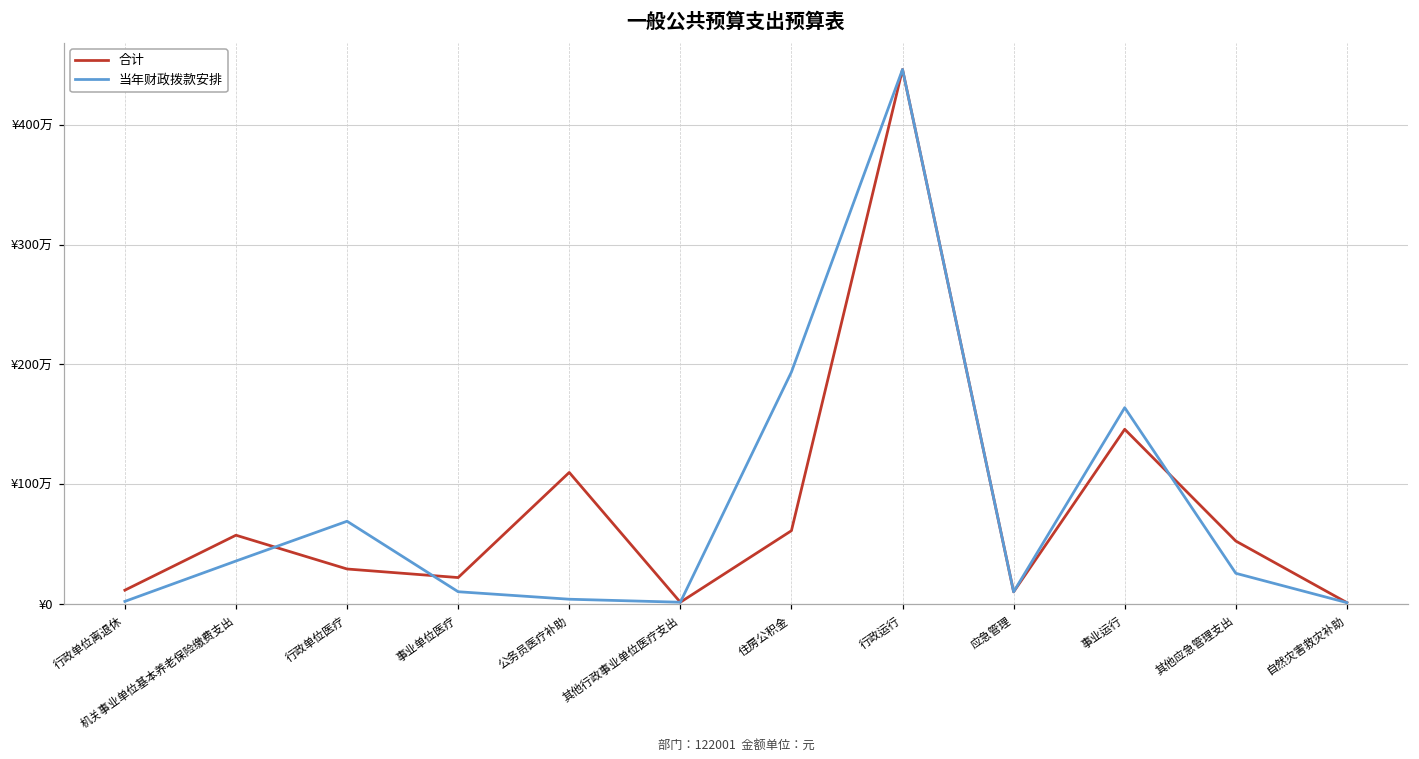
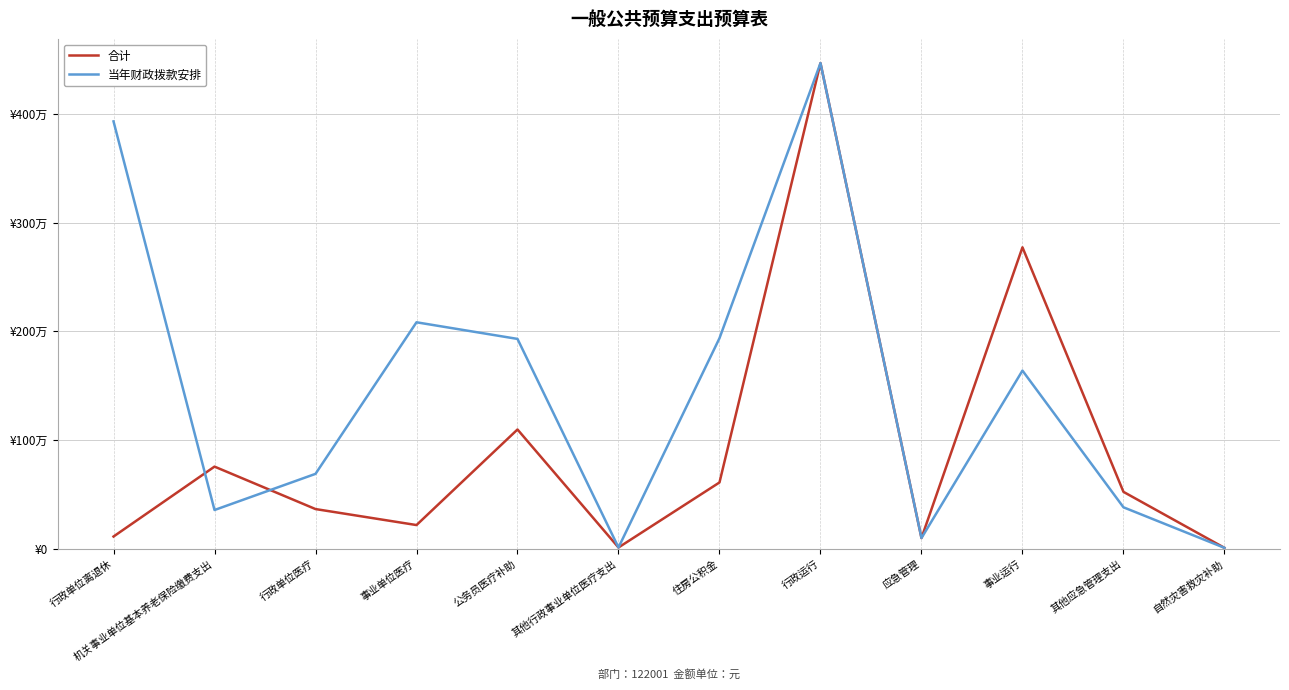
  {
    "合计": {
      "行政单位离退休": "¥11万",
-     "机关事业单位基本养老保险缴费支出": "¥57万",
-     "行政单位医疗": "¥29万",
+     "机关事业单位基本养老保险缴费支出": "¥76万",
+     "行政单位医疗": "¥37万",
      "事业单位医疗": "¥22万",
      "公务员医疗补助": "¥110万",
      "住房公积金": "¥61万",
-     "事业运行": "¥146万",
+     "事业运行": "¥277万",
      "其他应急管理支出": "¥52万"
    },
    "当年财政拨款安排": {
-     "行政单位离退休": "¥2万",
+     "行政单位离退休": "¥393万",
      "机关事业单位基本养老保险缴费支出": "¥36万",
      "行政单位医疗": "¥69万",
-     "事业单位医疗": "¥10万",
-     "公务员医疗补助": "¥4万",
+     "事业单位医疗": "¥208万",
+     "公务员医疗补助": "¥193万",
      "住房公积金": "¥194万",
      "事业运行": "¥164万",
-     "其他应急管理支出": "¥26万"
+     "其他应急管理支出": "¥38万"
    }
  }
